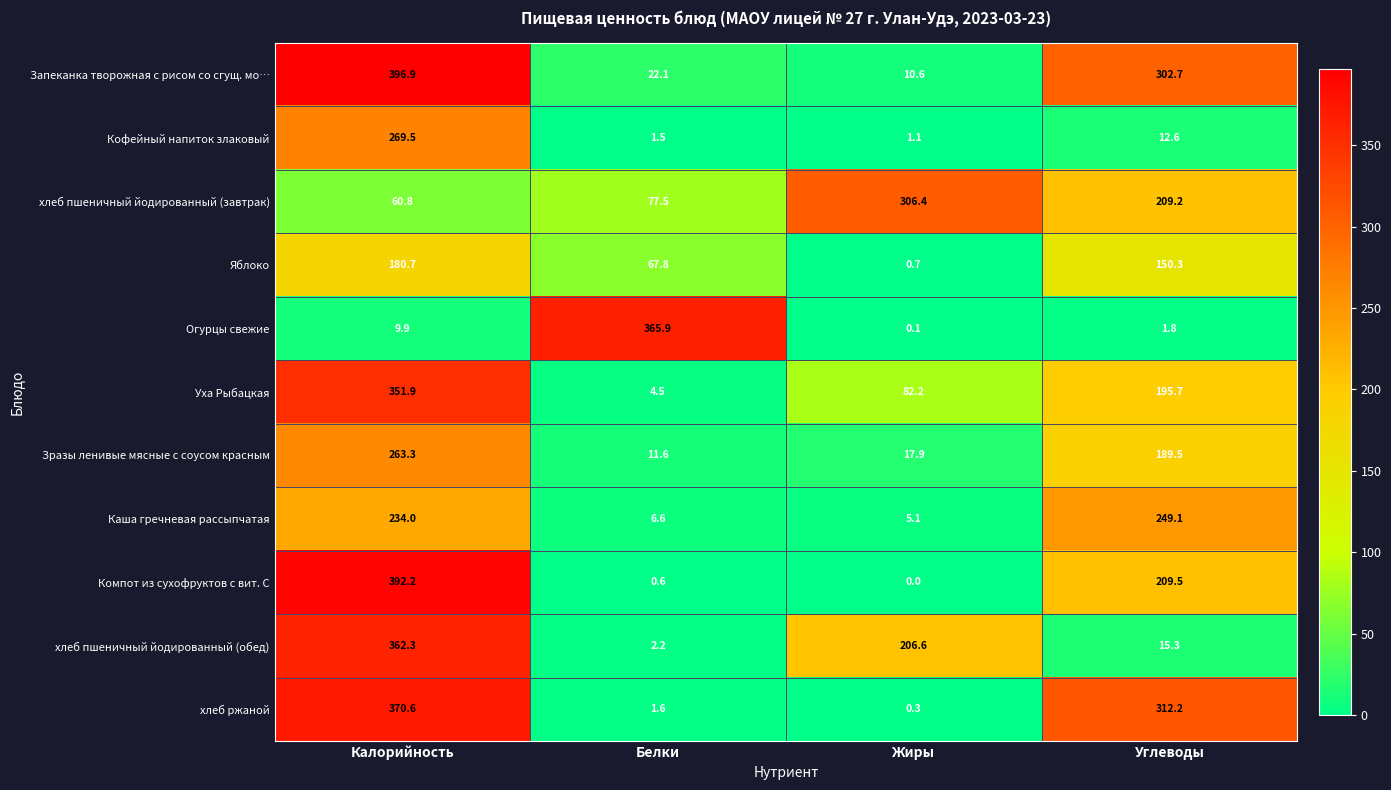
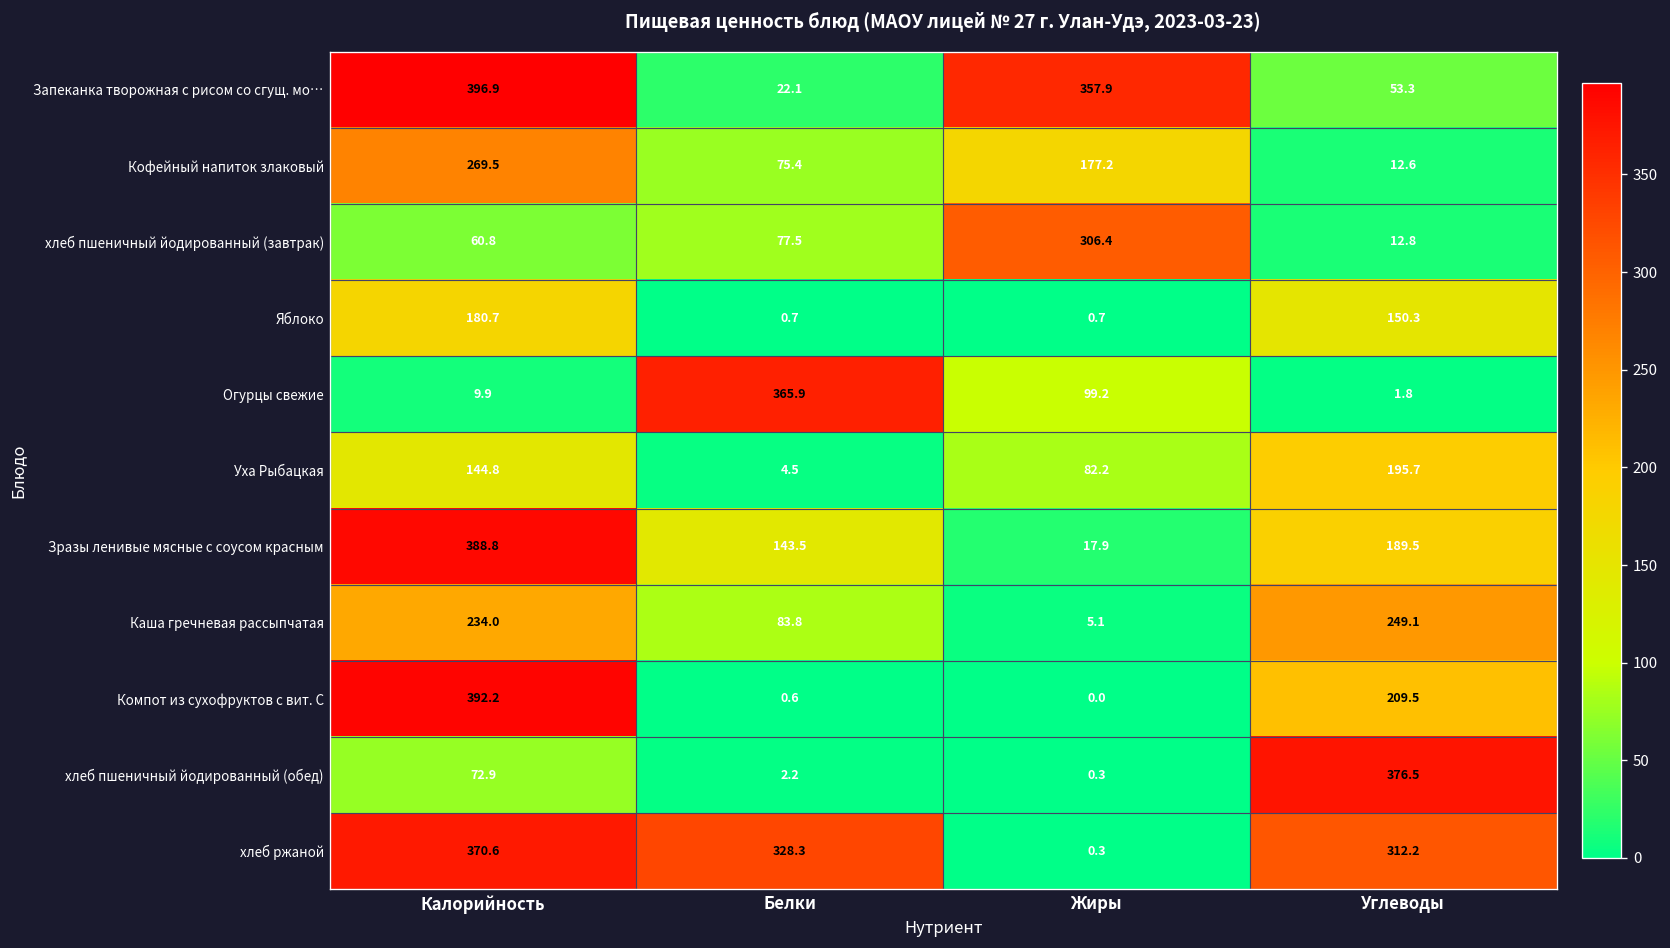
  {
    "Запеканка творожная с рисом со сгущ. мо…": {
      "Калорийность": 396.9,
      "Белки": 22.1,
-     "Жиры": 10.6,
-     "Углеводы": 302.7
+     "Жиры": 357.9,
+     "Углеводы": 53.3
    },
    "Кофейный напиток злаковый": {
      "Калорийность": 269.5,
-     "Белки": 1.5,
-     "Жиры": 1.1,
+     "Белки": 75.4,
+     "Жиры": 177.2,
      "Углеводы": 12.6
    },
    "хлеб пшеничный йодированный (завтрак)": {
      "Калорийность": 60.8,
      "Белки": 77.5,
      "Жиры": 306.4,
-     "Углеводы": 209.2
+     "Углеводы": 12.8
    },
    "Яблоко": {
      "Калорийность": 180.7,
-     "Белки": 67.8,
+     "Белки": 0.7,
      "Жиры": 0.7,
      "Углеводы": 150.3
    },
    "Огурцы свежие": {
      "Калорийность": 9.9,
      "Белки": 365.9,
-     "Жиры": 0.1,
+     "Жиры": 99.2,
      "Углеводы": 1.8
    },
    "Уха Рыбацкая": {
-     "Калорийность": 351.9,
+     "Калорийность": 144.8,
      "Белки": 4.5,
      "Жиры": 82.2,
      "Углеводы": 195.7
    },
    "Зразы ленивые мясные с соусом красным": {
-     "Калорийность": 263.3,
-     "Белки": 11.6,
+     "Калорийность": 388.8,
+     "Белки": 143.5,
      "Жиры": 17.9,
      "Углеводы": 189.5
    },
    "Каша гречневая рассыпчатая": {
      "Калорийность": 234.0,
-     "Белки": 6.6,
+     "Белки": 83.8,
      "Жиры": 5.1,
      "Углеводы": 249.1
    },
    "Компот из сухофруктов с вит. С": {
      "Калорийность": 392.2,
      "Белки": 0.6,
      "Жиры": 0.0,
      "Углеводы": 209.5
    },
    "хлеб пшеничный йодированный (обед)": {
-     "Калорийность": 362.3,
+     "Калорийность": 72.9,
      "Белки": 2.2,
-     "Жиры": 206.6,
-     "Углеводы": 15.3
+     "Жиры": 0.3,
+     "Углеводы": 376.5
    },
    "хлеб ржаной": {
      "Калорийность": 370.6,
-     "Белки": 1.6,
+     "Белки": 328.3,
      "Жиры": 0.3,
      "Углеводы": 312.2
    }
  }
